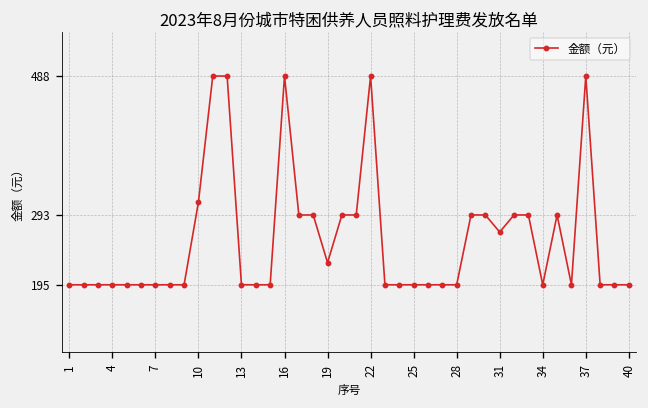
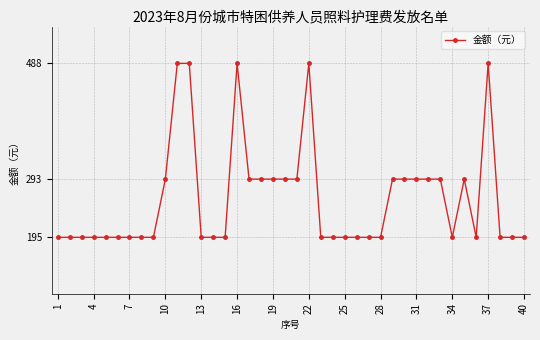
  {
    "1": 200,
    "4": 200,
    "7": 200,
-   "10": 310,
+   "10": 290,
    "13": 200,
    "16": 490,
-   "19": 230,
+   "19": 290,
    "22": 490,
    "25": 200,
    "28": 200,
-   "31": 270,
+   "31": 290,
    "34": 200,
    "37": 490,
    "40": 200
  }
